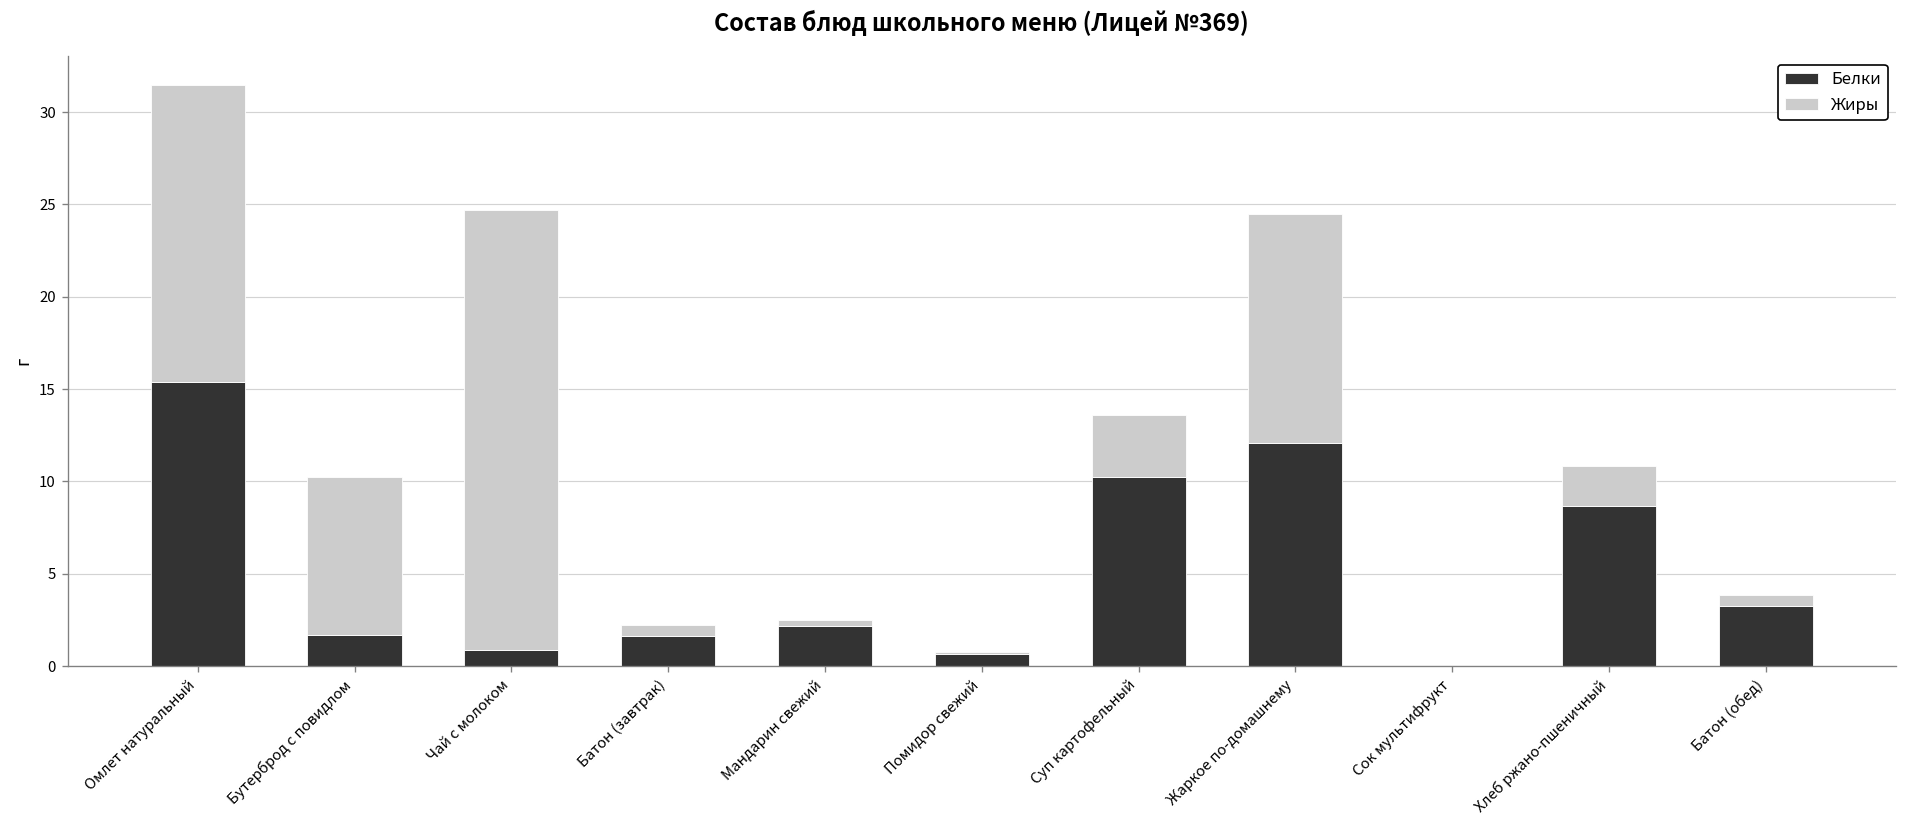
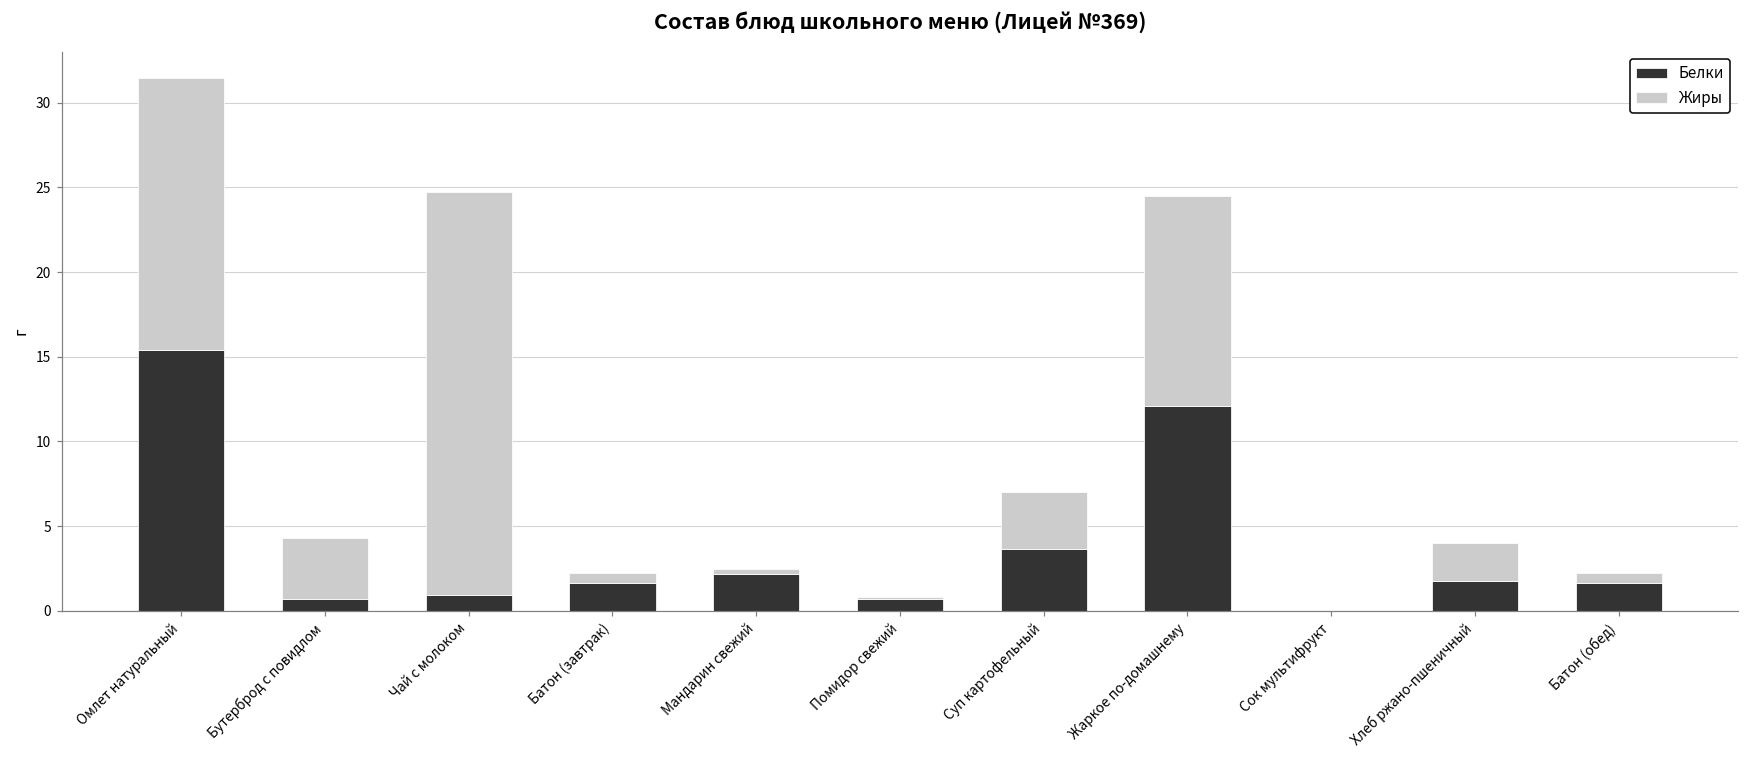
  {
    "Белки": {
      "Омлет натуральный": 15.4,
-     "Бутерброд с повидлом": 1.7,
+     "Бутерброд с повидлом": 0.7,
      "Чай с молоком": 0.9,
      "Батон (завтрак)": 1.7,
      "Мандарин свежий": 2.2,
      "Помидор свежий": 0.7,
-     "Суп картофельный": 10.2,
+     "Суп картофельный": 3.7,
      "Жаркое по-домашнему": 12.1,
      "Сок мультифрукт": 0.0,
-     "Хлеб ржано-пшеничный": 8.7,
-     "Батон (обед)": 3.3
+     "Хлеб ржано-пшеничный": 1.8,
+     "Батон (обед)": 1.7
    },
    "Жиры": {
      "Омлет натуральный": 16.1,
-     "Бутерброд с повидлом": 8.6,
+     "Бутерброд с повидлом": 3.6,
      "Чай с молоком": 23.8,
      "Батон (завтрак)": 0.6,
      "Мандарин свежий": 0.3,
      "Суп картофельный": 3.3,
      "Жаркое по-домашнему": 12.4,
      "Сок мультифрукт": 0.0,
      "Хлеб ржано-пшеничный": 2.2,
      "Батон (обед)": 0.6
    }
  }
